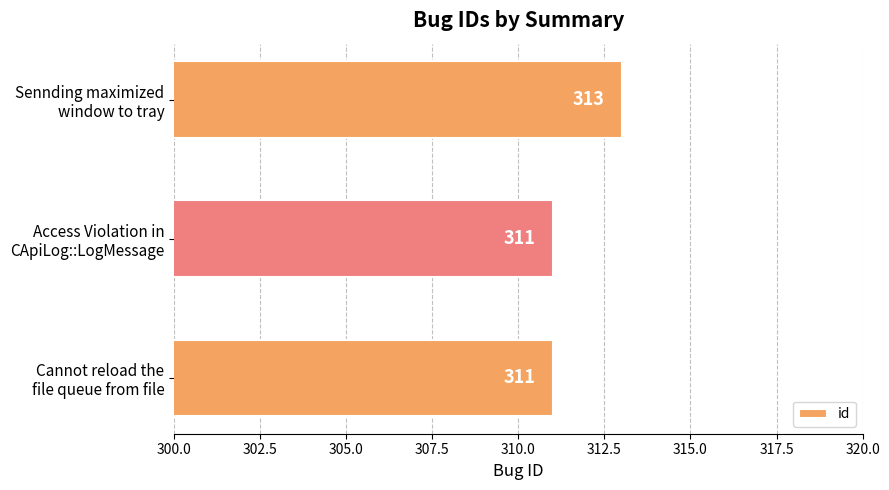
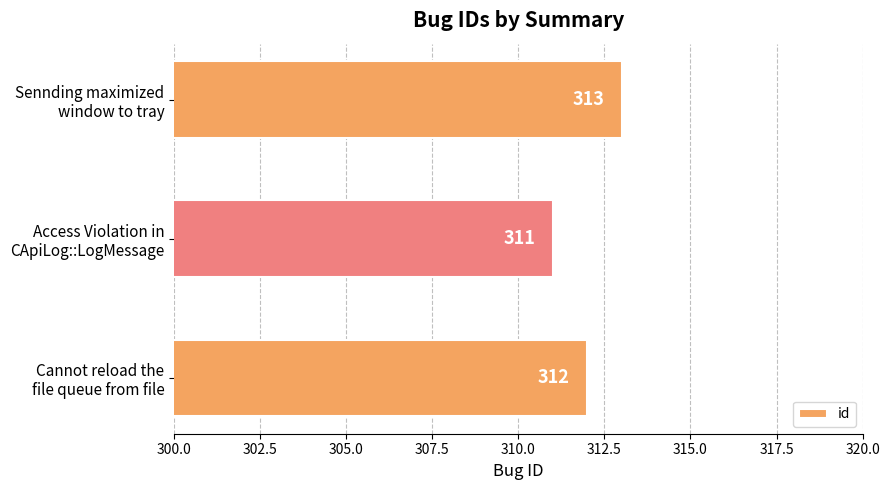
  {
    "Sennding maximized window to tray": 313,
    "Access Violation in CApiLog::LogMessage": 311,
-   "Cannot reload the file queue from file": 311
+   "Cannot reload the file queue from file": 312
  }
